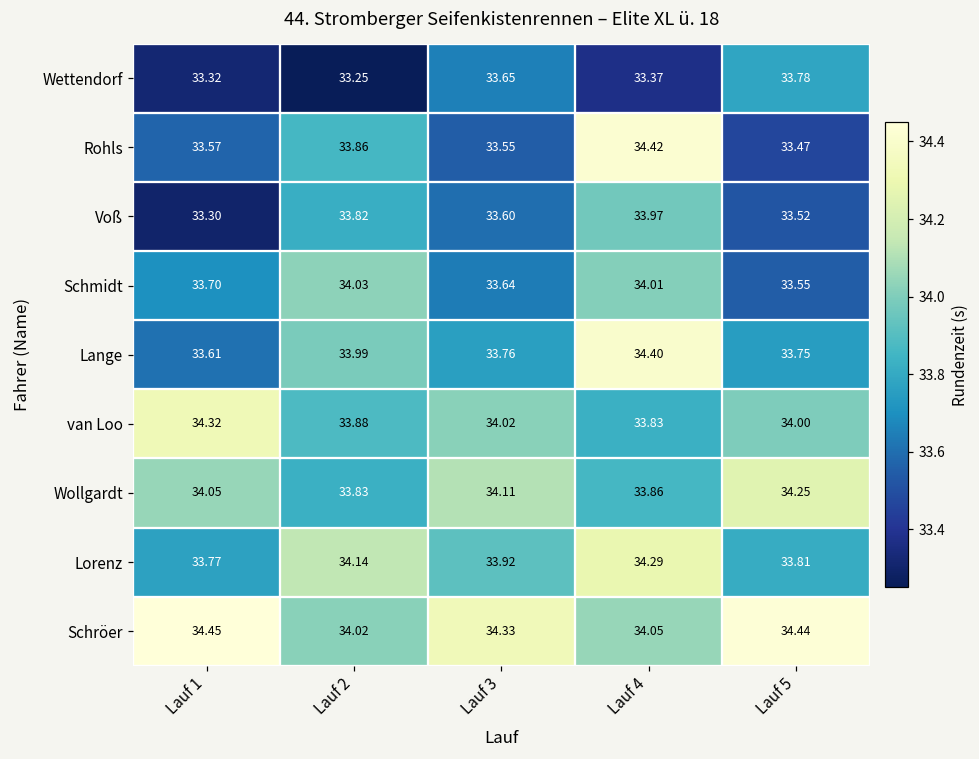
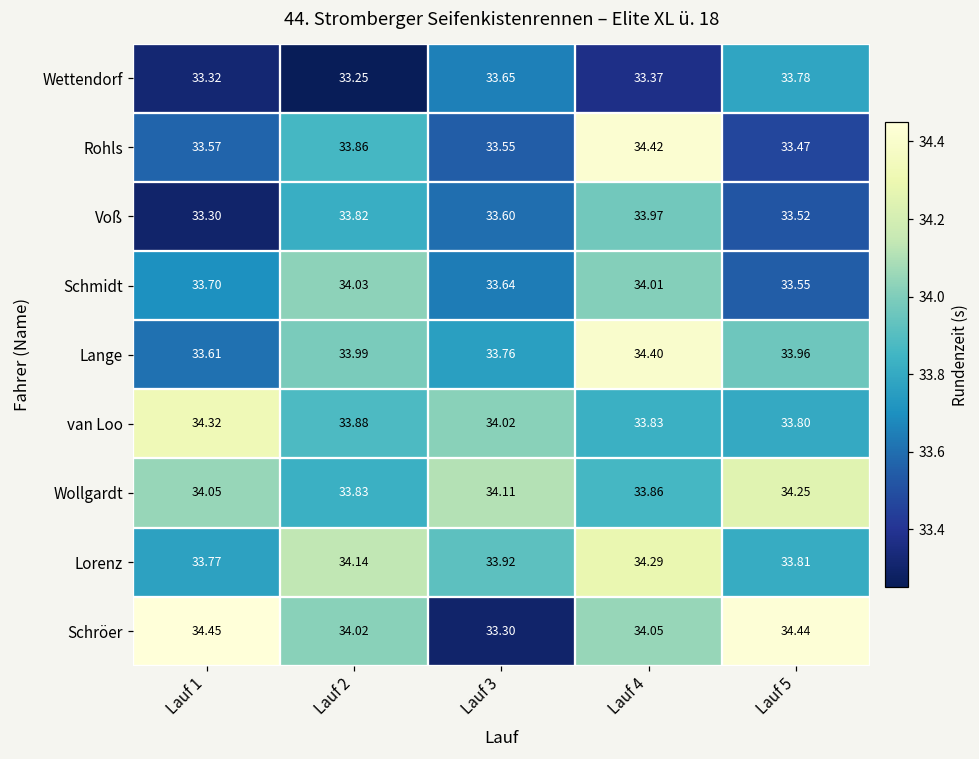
  {
    "Wettendorf": {
      "Lauf 1": 33.32,
      "Lauf 2": 33.25,
      "Lauf 3": 33.65,
      "Lauf 4": 33.37,
      "Lauf 5": 33.78
    },
    "Rohls": {
      "Lauf 1": 33.57,
      "Lauf 2": 33.86,
      "Lauf 3": 33.55,
      "Lauf 4": 34.42,
      "Lauf 5": 33.47
    },
    "Voß": {
      "Lauf 1": 33.30,
      "Lauf 2": 33.82,
      "Lauf 3": 33.60,
      "Lauf 4": 33.97,
      "Lauf 5": 33.52
    },
    "Schmidt": {
      "Lauf 1": 33.70,
      "Lauf 2": 34.03,
      "Lauf 3": 33.64,
      "Lauf 4": 34.01,
      "Lauf 5": 33.55
    },
    "Lange": {
      "Lauf 1": 33.61,
      "Lauf 2": 33.99,
      "Lauf 3": 33.76,
      "Lauf 4": 34.40,
-     "Lauf 5": 33.75
+     "Lauf 5": 33.96
    },
    "van Loo": {
      "Lauf 1": 34.32,
      "Lauf 2": 33.88,
      "Lauf 3": 34.02,
      "Lauf 4": 33.83,
-     "Lauf 5": 34.00
+     "Lauf 5": 33.80
    },
    "Wollgardt": {
      "Lauf 1": 34.05,
      "Lauf 2": 33.83,
      "Lauf 3": 34.11,
      "Lauf 4": 33.86,
      "Lauf 5": 34.25
    },
    "Lorenz": {
      "Lauf 1": 33.77,
      "Lauf 2": 34.14,
      "Lauf 3": 33.92,
      "Lauf 4": 34.29,
      "Lauf 5": 33.81
    },
    "Schröer": {
      "Lauf 1": 34.45,
      "Lauf 2": 34.02,
-     "Lauf 3": 34.33,
+     "Lauf 3": 33.30,
      "Lauf 4": 34.05,
      "Lauf 5": 34.44
    }
  }
